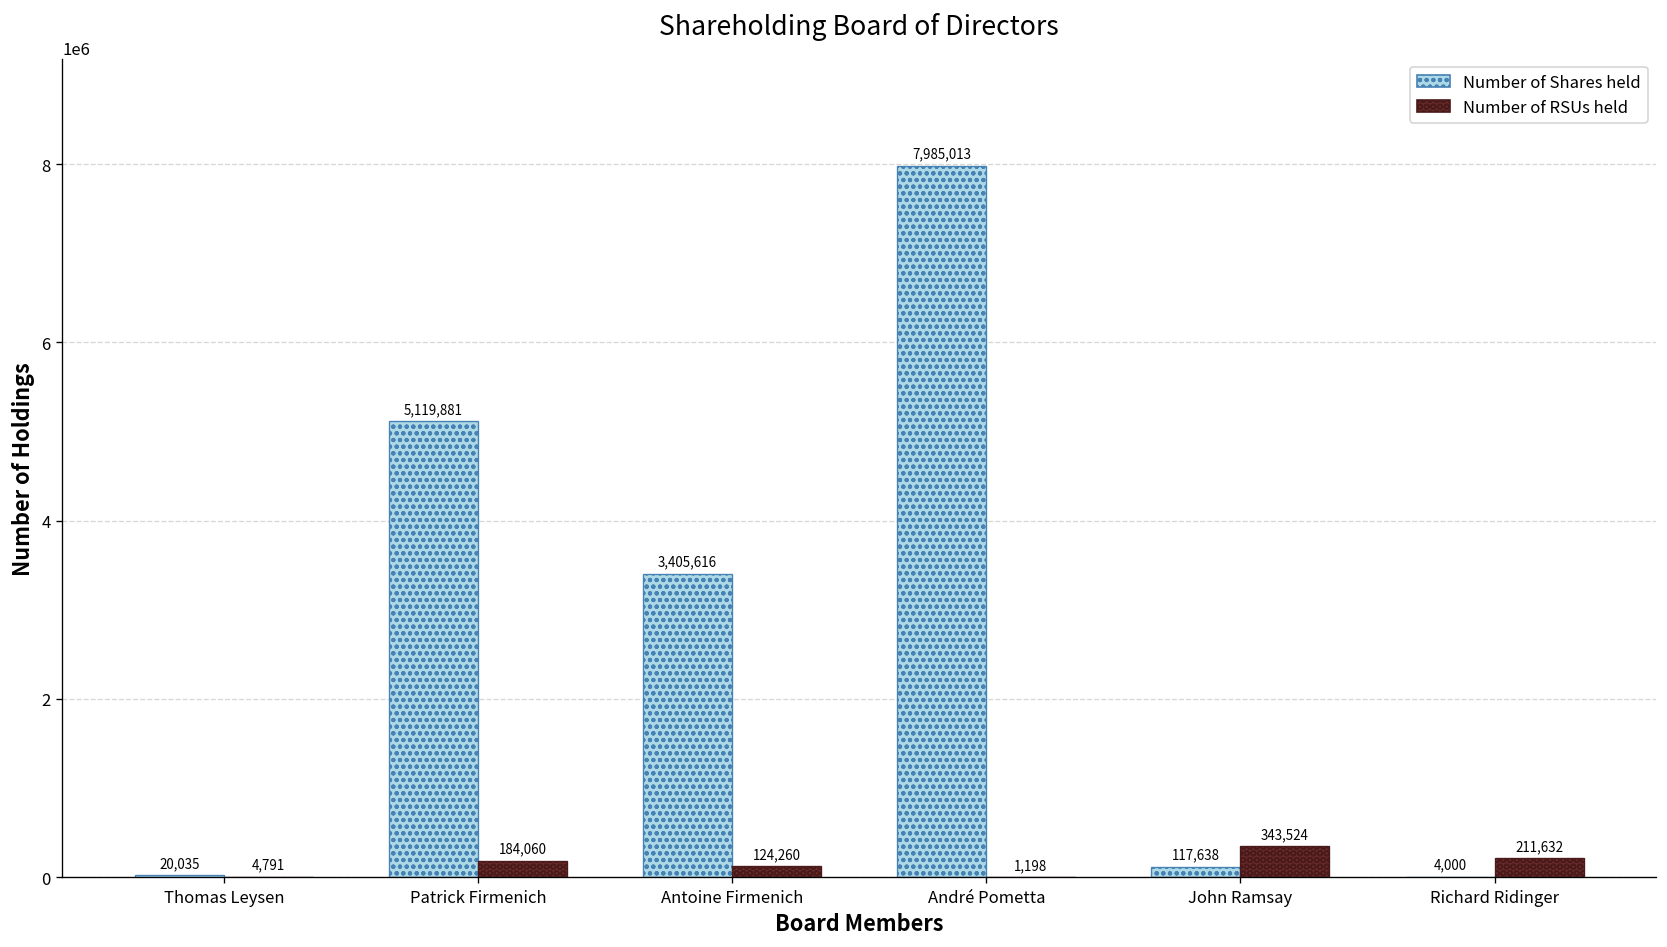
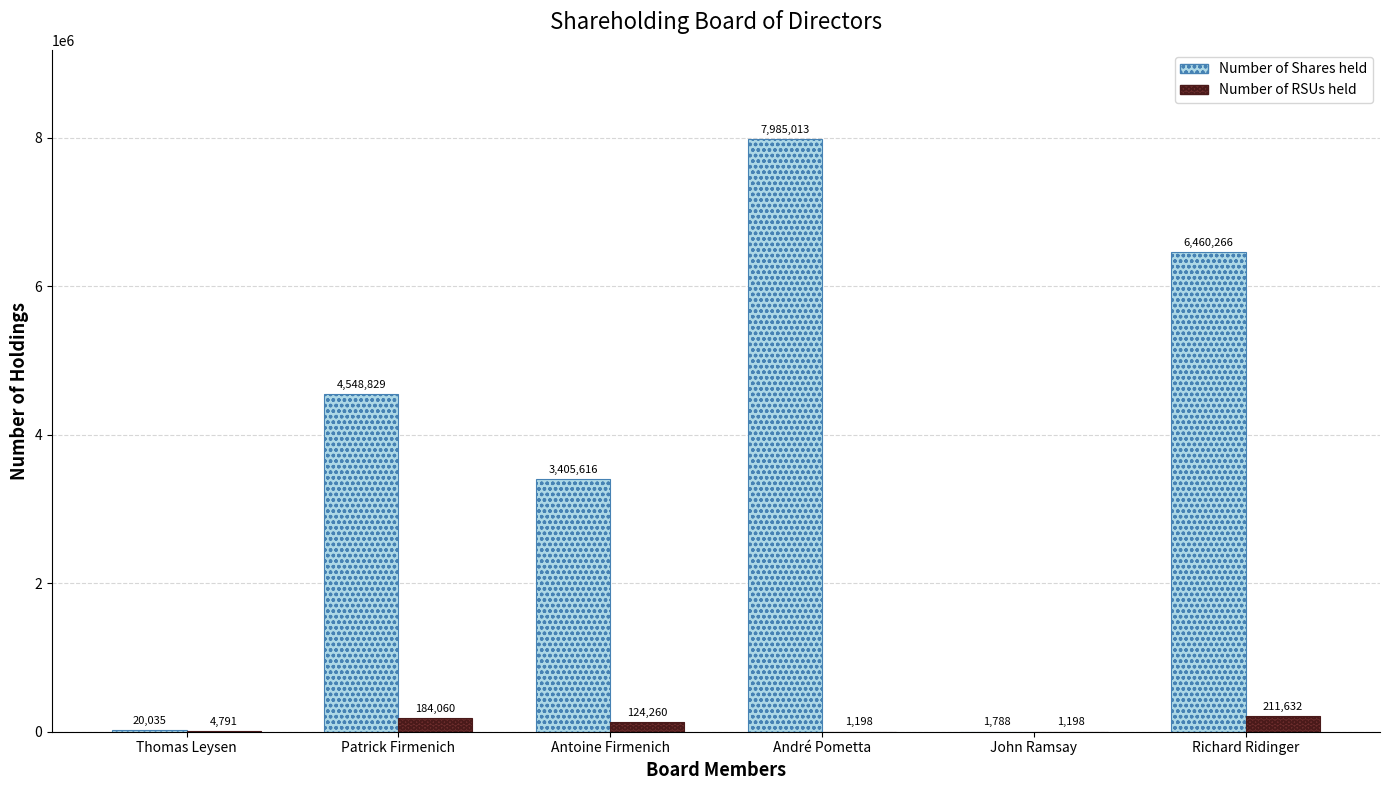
  {
    "Number of Shares held": {
      "Thomas Leysen": "20,035",
-     "Patrick Firmenich": "5,119,881",
+     "Patrick Firmenich": "4,548,829",
      "Antoine Firmenich": "3,405,616",
      "André Pometta": "7,985,013",
-     "John Ramsay": "117,638",
-     "Richard Ridinger": "4,000"
+     "John Ramsay": "1,788",
+     "Richard Ridinger": "6,460,266"
    },
    "Number of RSUs held": {
      "Thomas Leysen": "4,791",
      "Patrick Firmenich": "184,060",
      "Antoine Firmenich": "124,260",
      "André Pometta": "1,198",
-     "John Ramsay": "343,524",
+     "John Ramsay": "1,198",
      "Richard Ridinger": "211,632"
    }
  }
